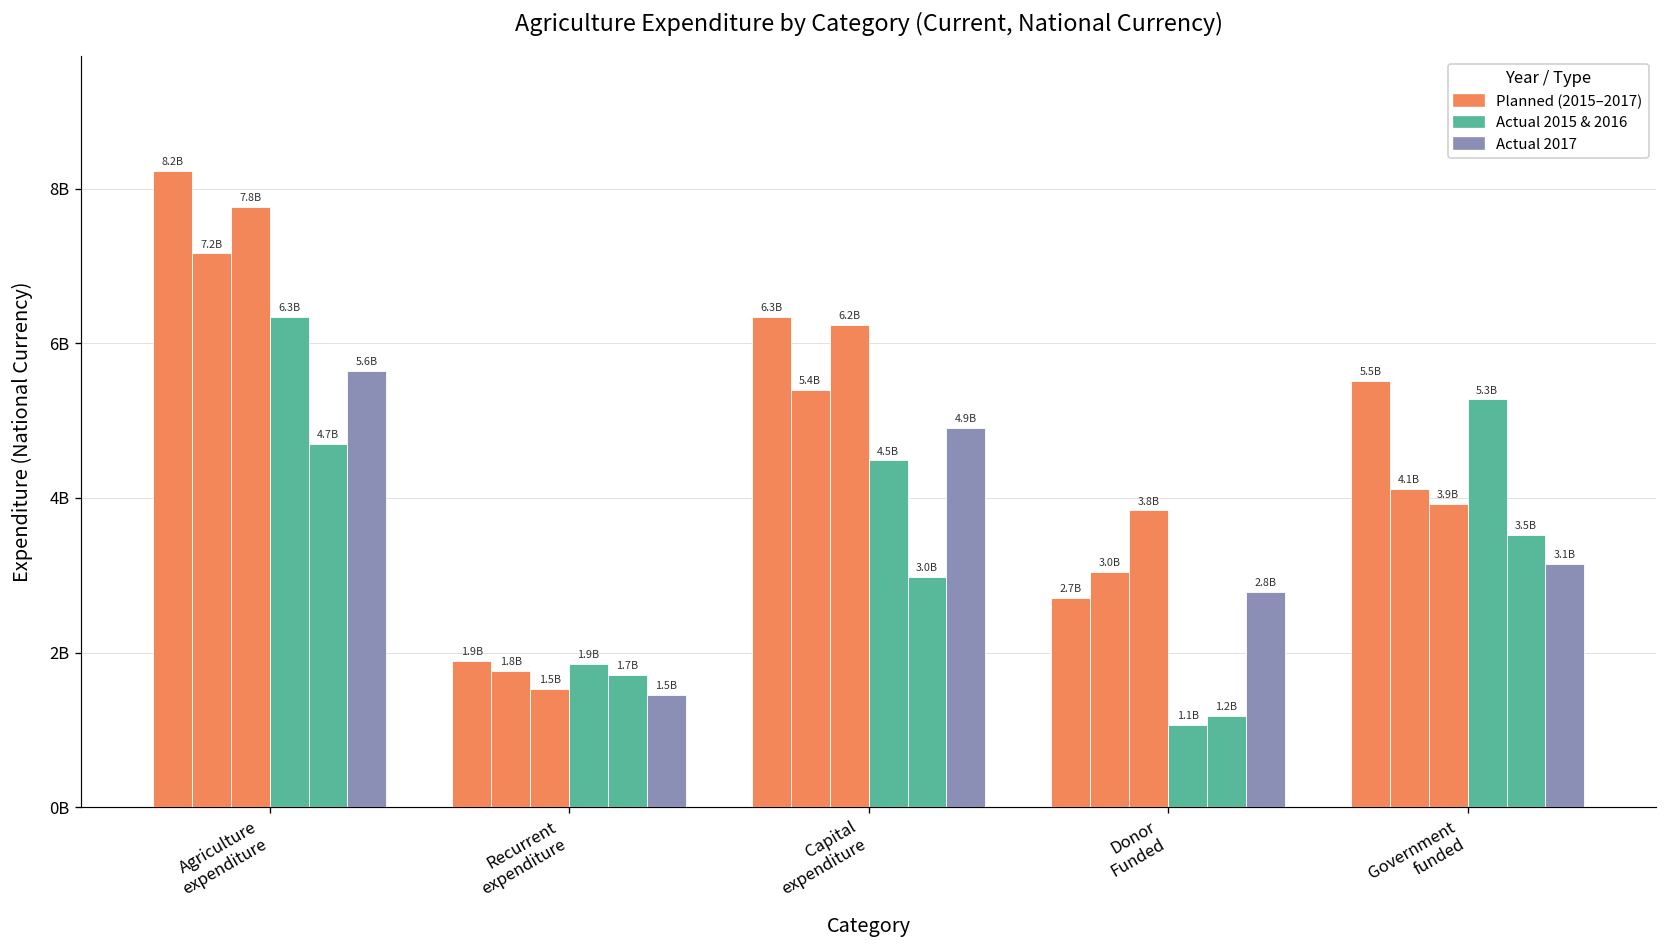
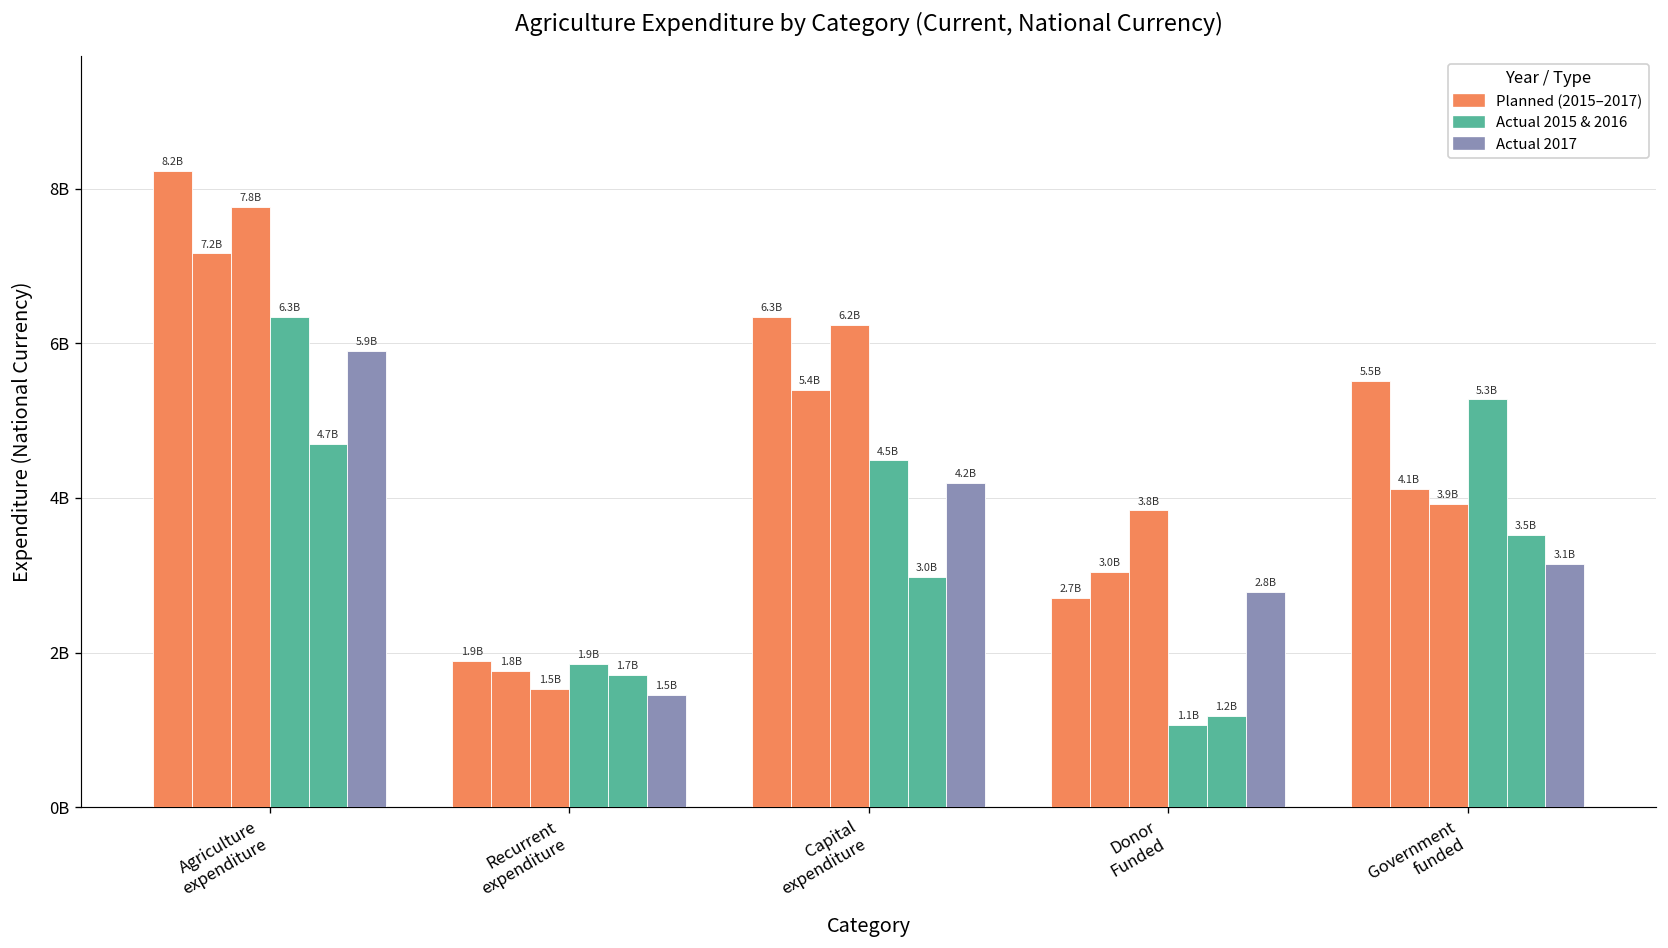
  {
    "Actual 2017": {
-     "Agriculture expenditure": "5.6B",
+     "Agriculture expenditure": "5.9B",
      "Recurrent expenditure": "1.5B",
-     "Capital expenditure": "4.9B",
+     "Capital expenditure": "4.2B",
      "Donor Funded": "2.8B",
      "Government funded": "3.1B"
    }
  }
